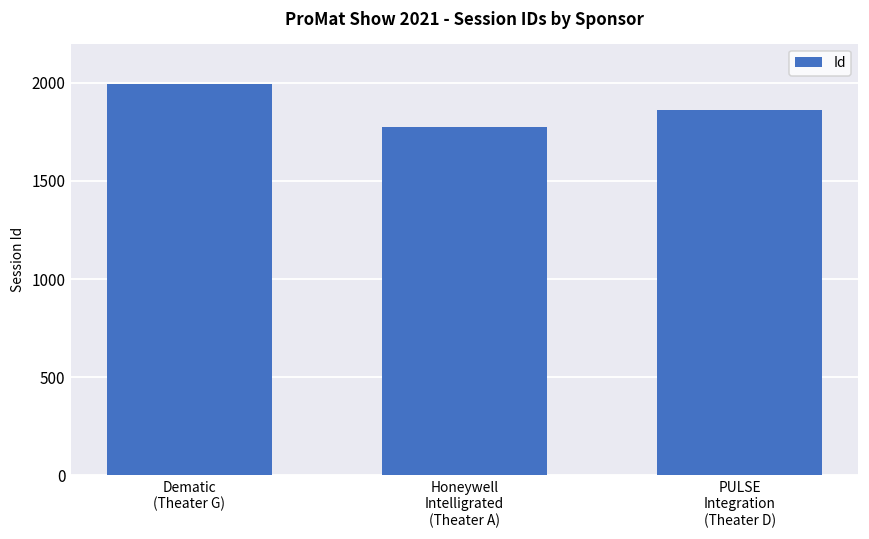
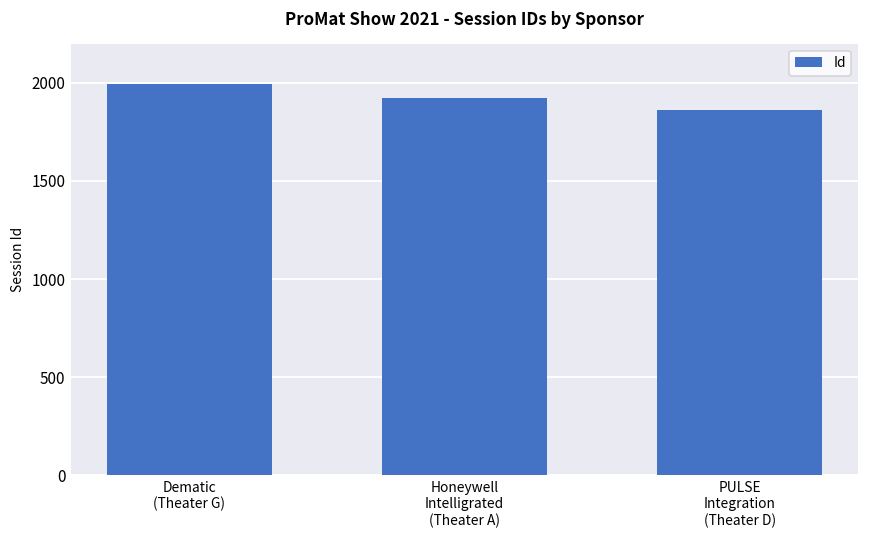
  {
    "Dematic (Theater G)": 2000,
-   "Honeywell Intelligrated (Theater A)": 1780,
+   "Honeywell Intelligrated (Theater A)": 1920,
    "PULSE Integration (Theater D)": 1860
  }
